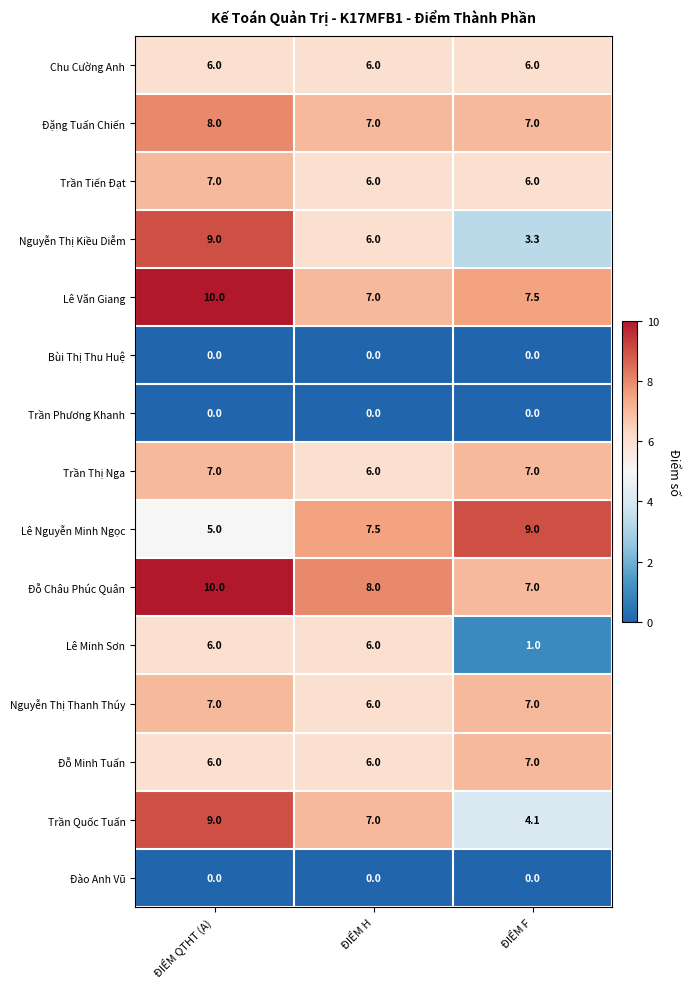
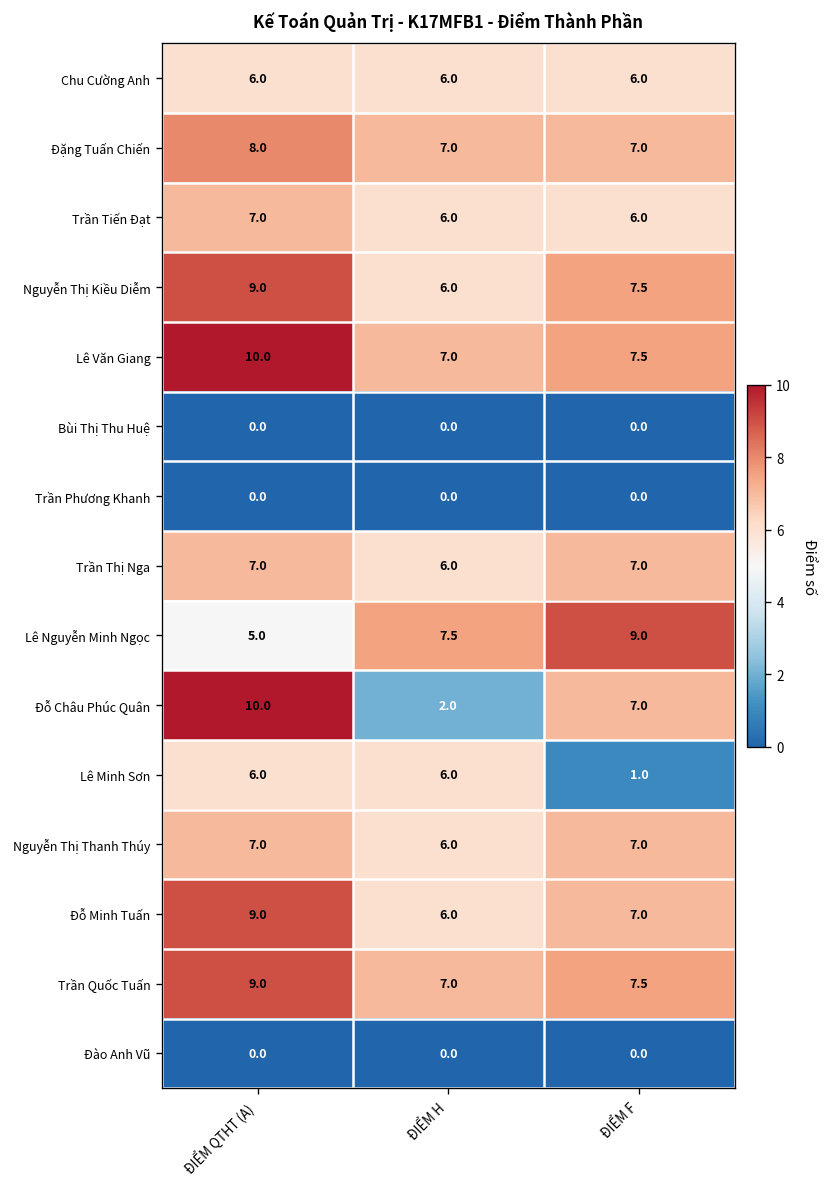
  {
    "Chu Cường Anh": {
      "ĐIỂM QTHT (A)": 6.0,
      "ĐIỂM H": 6.0,
      "ĐIỂM F": 6.0
    },
    "Đặng Tuấn Chiến": {
      "ĐIỂM QTHT (A)": 8.0,
      "ĐIỂM H": 7.0,
      "ĐIỂM F": 7.0
    },
    "Trần Tiến Đạt": {
      "ĐIỂM QTHT (A)": 7.0,
      "ĐIỂM H": 6.0,
      "ĐIỂM F": 6.0
    },
    "Nguyễn Thị Kiều Diễm": {
      "ĐIỂM QTHT (A)": 9.0,
      "ĐIỂM H": 6.0,
-     "ĐIỂM F": 3.3
+     "ĐIỂM F": 7.5
    },
    "Lê Văn Giang": {
      "ĐIỂM QTHT (A)": 10.0,
      "ĐIỂM H": 7.0,
      "ĐIỂM F": 7.5
    },
    "Bùi Thị Thu Huệ": {
      "ĐIỂM QTHT (A)": 0.0,
      "ĐIỂM H": 0.0,
      "ĐIỂM F": 0.0
    },
    "Trần Phương Khanh": {
      "ĐIỂM QTHT (A)": 0.0,
      "ĐIỂM H": 0.0,
      "ĐIỂM F": 0.0
    },
    "Trần Thị Nga": {
      "ĐIỂM QTHT (A)": 7.0,
      "ĐIỂM H": 6.0,
      "ĐIỂM F": 7.0
    },
    "Lê Nguyễn Minh Ngọc": {
      "ĐIỂM QTHT (A)": 5.0,
      "ĐIỂM H": 7.5,
      "ĐIỂM F": 9.0
    },
    "Đỗ Châu Phúc Quân": {
      "ĐIỂM QTHT (A)": 10.0,
-     "ĐIỂM H": 8.0,
+     "ĐIỂM H": 2.0,
      "ĐIỂM F": 7.0
    },
    "Lê Minh Sơn": {
      "ĐIỂM QTHT (A)": 6.0,
      "ĐIỂM H": 6.0,
      "ĐIỂM F": 1.0
    },
    "Nguyễn Thị Thanh Thúy": {
      "ĐIỂM QTHT (A)": 7.0,
      "ĐIỂM H": 6.0,
      "ĐIỂM F": 7.0
    },
    "Đỗ Minh Tuấn": {
-     "ĐIỂM QTHT (A)": 6.0,
+     "ĐIỂM QTHT (A)": 9.0,
      "ĐIỂM H": 6.0,
      "ĐIỂM F": 7.0
    },
    "Trần Quốc Tuấn": {
      "ĐIỂM QTHT (A)": 9.0,
      "ĐIỂM H": 7.0,
-     "ĐIỂM F": 4.1
+     "ĐIỂM F": 7.5
    },
    "Đào Anh Vũ": {
      "ĐIỂM QTHT (A)": 0.0,
      "ĐIỂM H": 0.0,
      "ĐIỂM F": 0.0
    }
  }
